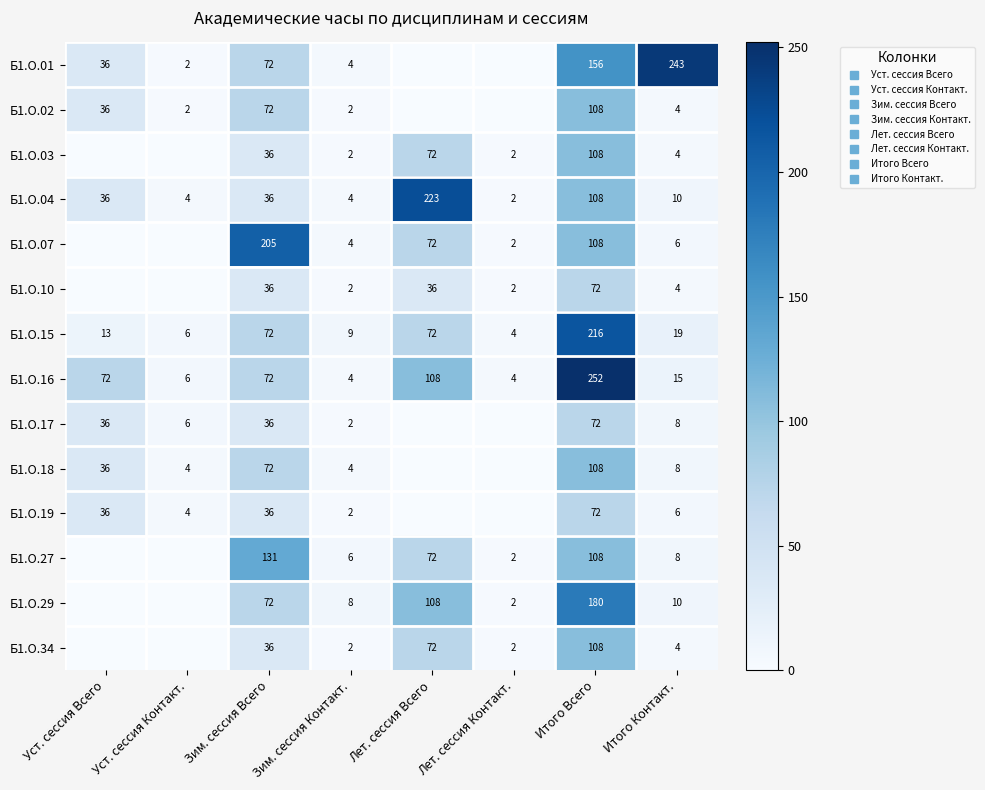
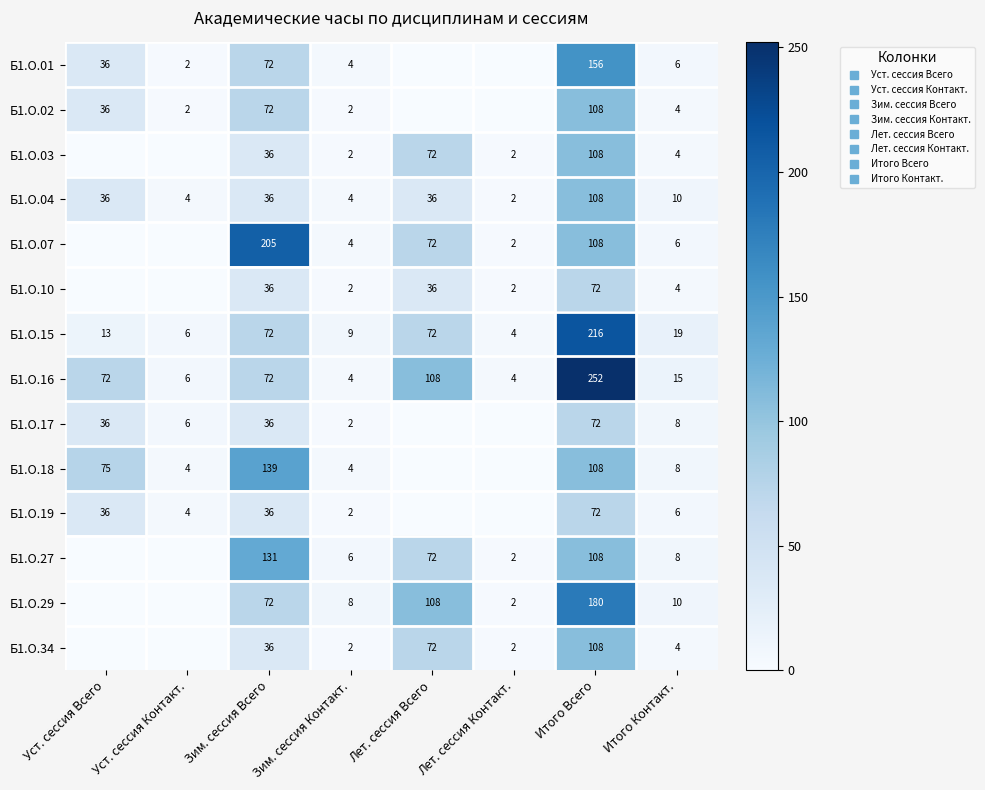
  {
    "Б1.О.01": {
      "Уст. сессия Всего": 36,
      "Уст. сессия Контакт.": 2,
      "Зим. сессия Всего": 72,
      "Зим. сессия Контакт.": 4,
      "Итого Всего": 156,
-     "Итого Контакт.": 243
+     "Итого Контакт.": 6
    },
    "Б1.О.02": {
      "Уст. сессия Всего": 36,
      "Уст. сессия Контакт.": 2,
      "Зим. сессия Всего": 72,
      "Зим. сессия Контакт.": 2,
      "Итого Всего": 108,
      "Итого Контакт.": 4
    },
    "Б1.О.03": {
      "Зим. сессия Всего": 36,
      "Зим. сессия Контакт.": 2,
      "Лет. сессия Всего": 72,
      "Лет. сессия Контакт.": 2,
      "Итого Всего": 108,
      "Итого Контакт.": 4
    },
    "Б1.О.04": {
      "Уст. сессия Всего": 36,
      "Уст. сессия Контакт.": 4,
      "Зим. сессия Всего": 36,
      "Зим. сессия Контакт.": 4,
-     "Лет. сессия Всего": 223,
+     "Лет. сессия Всего": 36,
      "Лет. сессия Контакт.": 2,
      "Итого Всего": 108,
      "Итого Контакт.": 10
    },
    "Б1.О.07": {
      "Зим. сессия Всего": 205,
      "Зим. сессия Контакт.": 4,
      "Лет. сессия Всего": 72,
      "Лет. сессия Контакт.": 2,
      "Итого Всего": 108,
      "Итого Контакт.": 6
    },
    "Б1.О.10": {
      "Зим. сессия Всего": 36,
      "Зим. сессия Контакт.": 2,
      "Лет. сессия Всего": 36,
      "Лет. сессия Контакт.": 2,
      "Итого Всего": 72,
      "Итого Контакт.": 4
    },
    "Б1.О.15": {
      "Уст. сессия Всего": 13,
      "Уст. сессия Контакт.": 6,
      "Зим. сессия Всего": 72,
      "Зим. сессия Контакт.": 9,
      "Лет. сессия Всего": 72,
      "Лет. сессия Контакт.": 4,
      "Итого Всего": 216,
      "Итого Контакт.": 19
    },
    "Б1.О.16": {
      "Уст. сессия Всего": 72,
      "Уст. сессия Контакт.": 6,
      "Зим. сессия Всего": 72,
      "Зим. сессия Контакт.": 4,
      "Лет. сессия Всего": 108,
      "Лет. сессия Контакт.": 4,
      "Итого Всего": 252,
      "Итого Контакт.": 15
    },
    "Б1.О.17": {
      "Уст. сессия Всего": 36,
      "Уст. сессия Контакт.": 6,
      "Зим. сессия Всего": 36,
      "Зим. сессия Контакт.": 2,
      "Итого Всего": 72,
      "Итого Контакт.": 8
    },
    "Б1.О.18": {
-     "Уст. сессия Всего": 36,
+     "Уст. сессия Всего": 75,
      "Уст. сессия Контакт.": 4,
-     "Зим. сессия Всего": 72,
+     "Зим. сессия Всего": 139,
      "Зим. сессия Контакт.": 4,
      "Итого Всего": 108,
      "Итого Контакт.": 8
    },
    "Б1.О.19": {
      "Уст. сессия Всего": 36,
      "Уст. сессия Контакт.": 4,
      "Зим. сессия Всего": 36,
      "Зим. сессия Контакт.": 2,
      "Итого Всего": 72,
      "Итого Контакт.": 6
    },
    "Б1.О.27": {
      "Зим. сессия Всего": 131,
      "Зим. сессия Контакт.": 6,
      "Лет. сессия Всего": 72,
      "Лет. сессия Контакт.": 2,
      "Итого Всего": 108,
      "Итого Контакт.": 8
    },
    "Б1.О.29": {
      "Зим. сессия Всего": 72,
      "Зим. сессия Контакт.": 8,
      "Лет. сессия Всего": 108,
      "Лет. сессия Контакт.": 2,
      "Итого Всего": 180,
      "Итого Контакт.": 10
    },
    "Б1.О.34": {
      "Зим. сессия Всего": 36,
      "Зим. сессия Контакт.": 2,
      "Лет. сессия Всего": 72,
      "Лет. сессия Контакт.": 2,
      "Итого Всего": 108,
      "Итого Контакт.": 4
    }
  }
